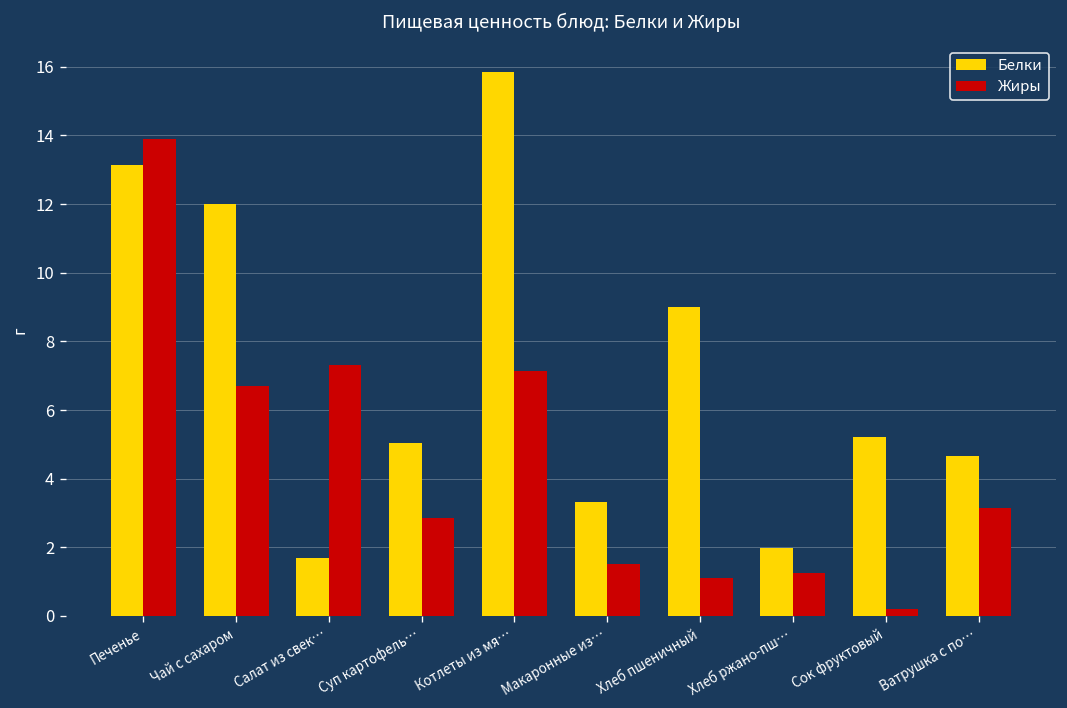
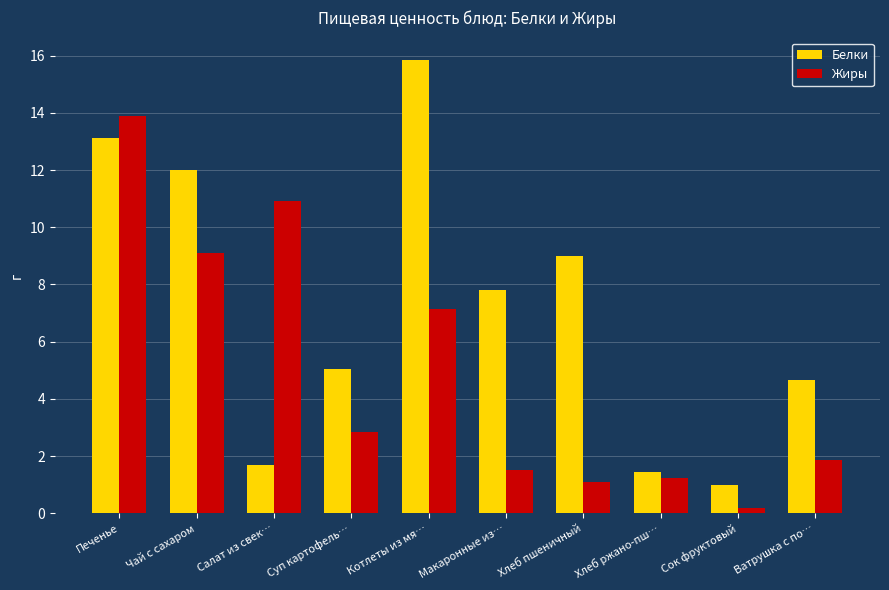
  {
    "Белки": {
      "Печенье": 13.1,
      "Чай с сахаром": 12.0,
      "Салат из свек…": 1.7,
      "Суп картофель…": 5.0,
      "Котлеты из мя…": 15.8,
-     "Макаронные из…": 3.3,
+     "Макаронные из…": 7.8,
      "Хлеб пшеничный": 9.0,
-     "Хлеб ржано-пш…": 2.0,
-     "Сок фруктовый": 5.2,
+     "Хлеб ржано-пш…": 1.5,
+     "Сок фруктовый": 1.0,
      "Ватрушка с по…": 4.7
    },
    "Жиры": {
      "Печенье": 13.9,
-     "Чай с сахаром": 6.7,
-     "Салат из свек…": 7.3,
+     "Чай с сахаром": 9.1,
+     "Салат из свек…": 10.9,
      "Суп картофель…": 2.9,
      "Котлеты из мя…": 7.1,
      "Макаронные из…": 1.5,
      "Хлеб пшеничный": 1.1,
      "Хлеб ржано-пш…": 1.2,
      "Сок фруктовый": 0.2,
-     "Ватрушка с по…": 3.1
+     "Ватрушка с по…": 1.9
    }
  }
